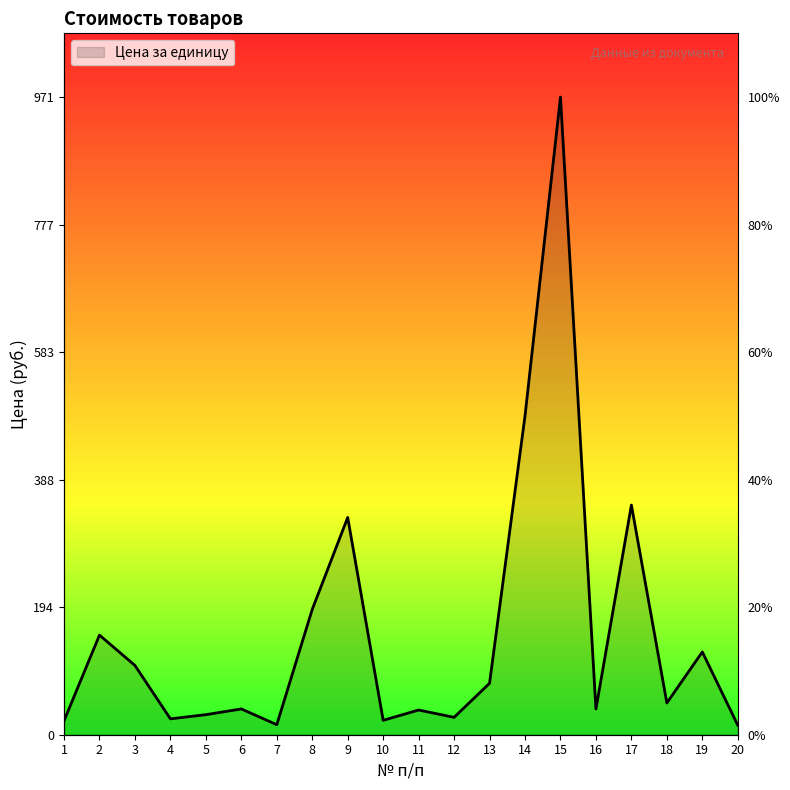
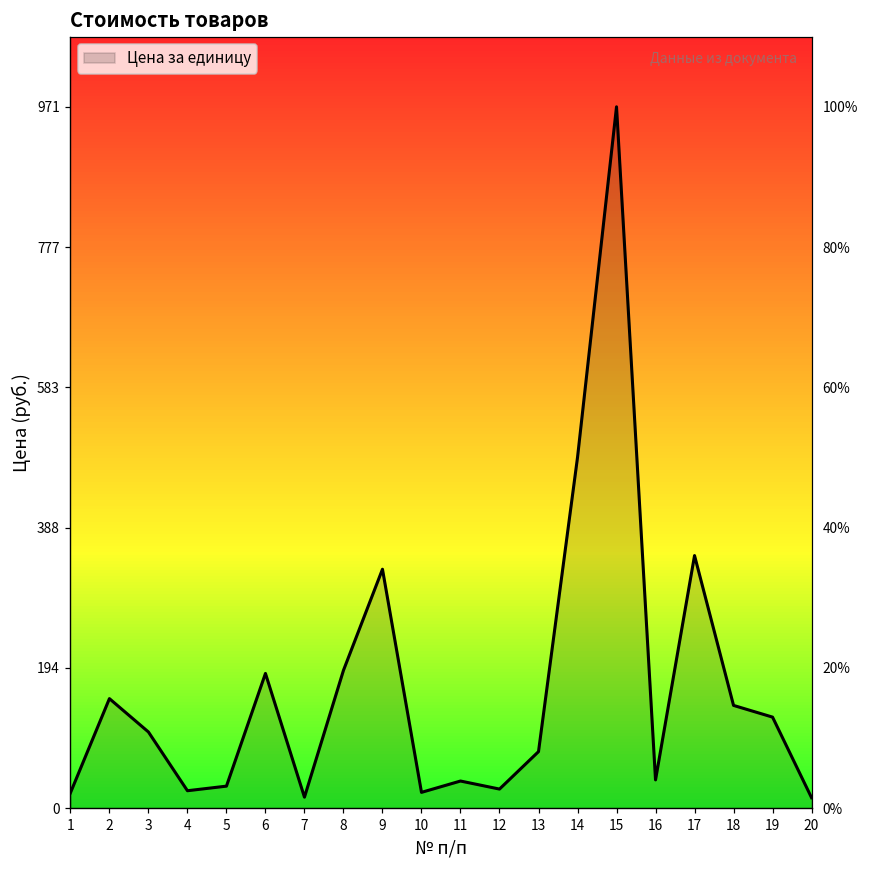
  {
    "1": 20,
    "2": 150,
    "3": 110,
    "4": 20,
    "5": 30,
-   "6": 40,
+   "6": 190,
    "7": 20,
    "8": 190,
    "9": 330,
    "10": 20,
    "11": 40,
    "12": 30,
    "13": 80,
    "14": 490,
    "15": 970,
    "16": 40,
    "17": 350,
-   "18": 50,
+   "18": 140,
    "19": 130,
    "20": 10
  }
